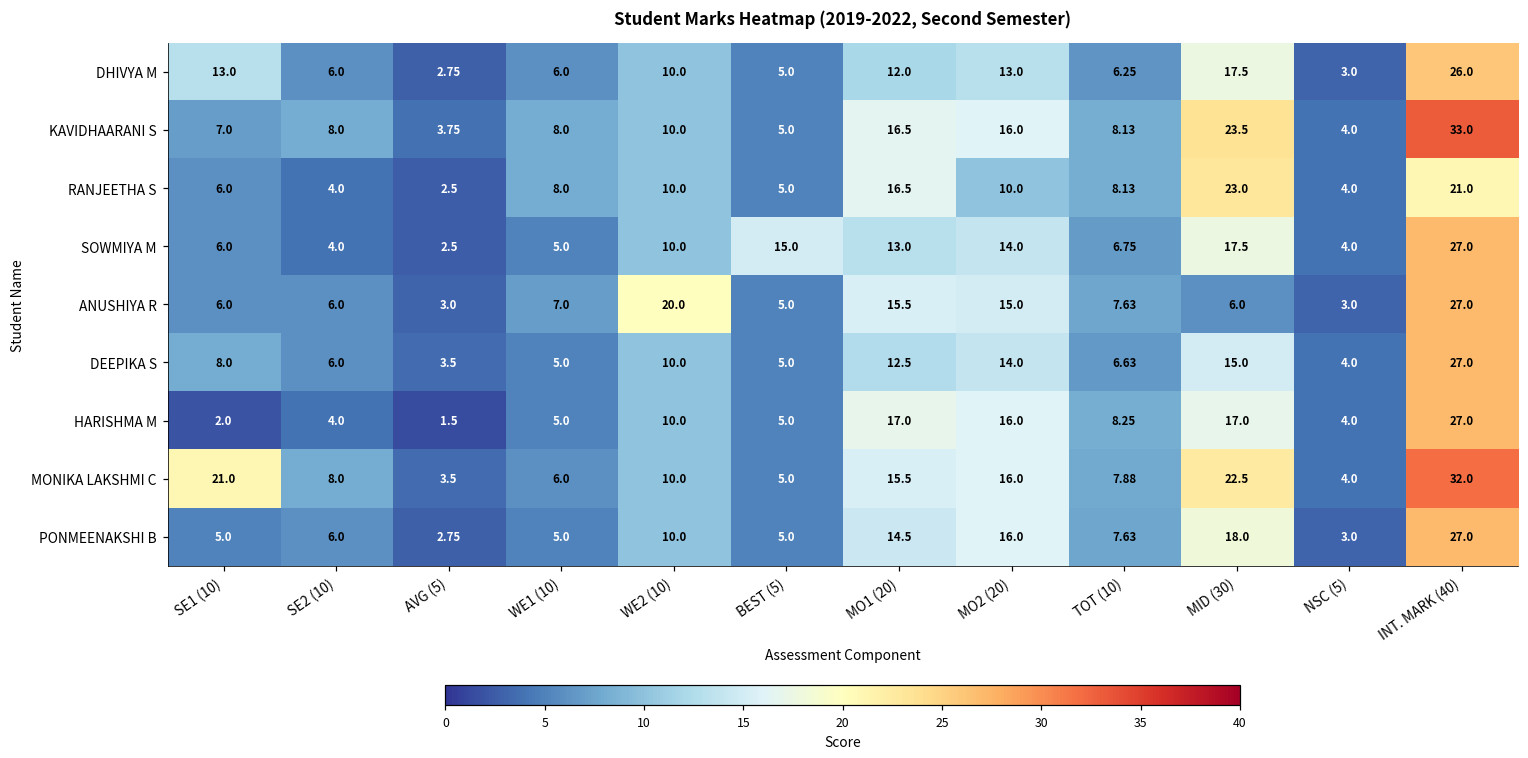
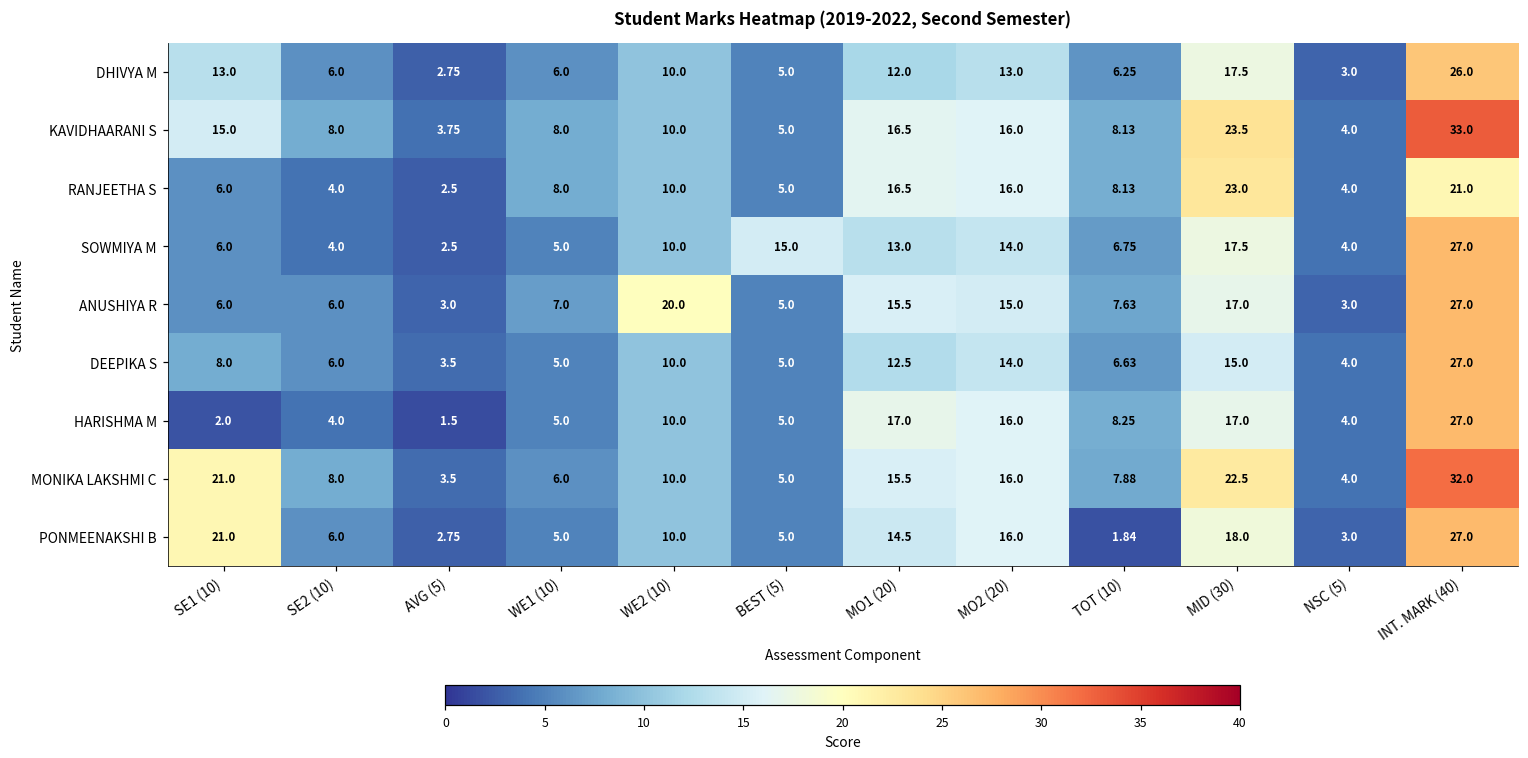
  {
    "DHIVYA M": {
      "SE1 (10)": 13.0,
      "SE2 (10)": 6.0,
      "AVG (5)": 2.75,
      "WE1 (10)": 6.0,
      "WE2 (10)": 10.0,
      "BEST (5)": 5.0,
      "MO1 (20)": 12.0,
      "MO2 (20)": 13.0,
      "TOT (10)": 6.25,
      "MID (30)": 17.5,
      "NSC (5)": 3.0,
      "INT. MARK (40)": 26.0
    },
    "KAVIDHAARANI S": {
-     "SE1 (10)": 7.0,
+     "SE1 (10)": 15.0,
      "SE2 (10)": 8.0,
      "AVG (5)": 3.75,
      "WE1 (10)": 8.0,
      "WE2 (10)": 10.0,
      "BEST (5)": 5.0,
      "MO1 (20)": 16.5,
      "MO2 (20)": 16.0,
      "TOT (10)": 8.13,
      "MID (30)": 23.5,
      "NSC (5)": 4.0,
      "INT. MARK (40)": 33.0
    },
    "RANJEETHA S": {
      "SE1 (10)": 6.0,
      "SE2 (10)": 4.0,
      "AVG (5)": 2.5,
      "WE1 (10)": 8.0,
      "WE2 (10)": 10.0,
      "BEST (5)": 5.0,
      "MO1 (20)": 16.5,
-     "MO2 (20)": 10.0,
+     "MO2 (20)": 16.0,
      "TOT (10)": 8.13,
      "MID (30)": 23.0,
      "NSC (5)": 4.0,
      "INT. MARK (40)": 21.0
    },
    "SOWMIYA M": {
      "SE1 (10)": 6.0,
      "SE2 (10)": 4.0,
      "AVG (5)": 2.5,
      "WE1 (10)": 5.0,
      "WE2 (10)": 10.0,
      "BEST (5)": 15.0,
      "MO1 (20)": 13.0,
      "MO2 (20)": 14.0,
      "TOT (10)": 6.75,
      "MID (30)": 17.5,
      "NSC (5)": 4.0,
      "INT. MARK (40)": 27.0
    },
    "ANUSHIYA R": {
      "SE1 (10)": 6.0,
      "SE2 (10)": 6.0,
      "AVG (5)": 3.0,
      "WE1 (10)": 7.0,
      "WE2 (10)": 20.0,
      "BEST (5)": 5.0,
      "MO1 (20)": 15.5,
      "MO2 (20)": 15.0,
      "TOT (10)": 7.63,
-     "MID (30)": 6.0,
+     "MID (30)": 17.0,
      "NSC (5)": 3.0,
      "INT. MARK (40)": 27.0
    },
    "DEEPIKA S": {
      "SE1 (10)": 8.0,
      "SE2 (10)": 6.0,
      "AVG (5)": 3.5,
      "WE1 (10)": 5.0,
      "WE2 (10)": 10.0,
      "BEST (5)": 5.0,
      "MO1 (20)": 12.5,
      "MO2 (20)": 14.0,
      "TOT (10)": 6.63,
      "MID (30)": 15.0,
      "NSC (5)": 4.0,
      "INT. MARK (40)": 27.0
    },
    "HARISHMA M": {
      "SE1 (10)": 2.0,
      "SE2 (10)": 4.0,
      "AVG (5)": 1.5,
      "WE1 (10)": 5.0,
      "WE2 (10)": 10.0,
      "BEST (5)": 5.0,
      "MO1 (20)": 17.0,
      "MO2 (20)": 16.0,
      "TOT (10)": 8.25,
      "MID (30)": 17.0,
      "NSC (5)": 4.0,
      "INT. MARK (40)": 27.0
    },
    "MONIKA LAKSHMI C": {
      "SE1 (10)": 21.0,
      "SE2 (10)": 8.0,
      "AVG (5)": 3.5,
      "WE1 (10)": 6.0,
      "WE2 (10)": 10.0,
      "BEST (5)": 5.0,
      "MO1 (20)": 15.5,
      "MO2 (20)": 16.0,
      "TOT (10)": 7.88,
      "MID (30)": 22.5,
      "NSC (5)": 4.0,
      "INT. MARK (40)": 32.0
    },
    "PONMEENAKSHI B": {
-     "SE1 (10)": 5.0,
+     "SE1 (10)": 21.0,
      "SE2 (10)": 6.0,
      "AVG (5)": 2.75,
      "WE1 (10)": 5.0,
      "WE2 (10)": 10.0,
      "BEST (5)": 5.0,
      "MO1 (20)": 14.5,
      "MO2 (20)": 16.0,
-     "TOT (10)": 7.63,
+     "TOT (10)": 1.84,
      "MID (30)": 18.0,
      "NSC (5)": 3.0,
      "INT. MARK (40)": 27.0
    }
  }
